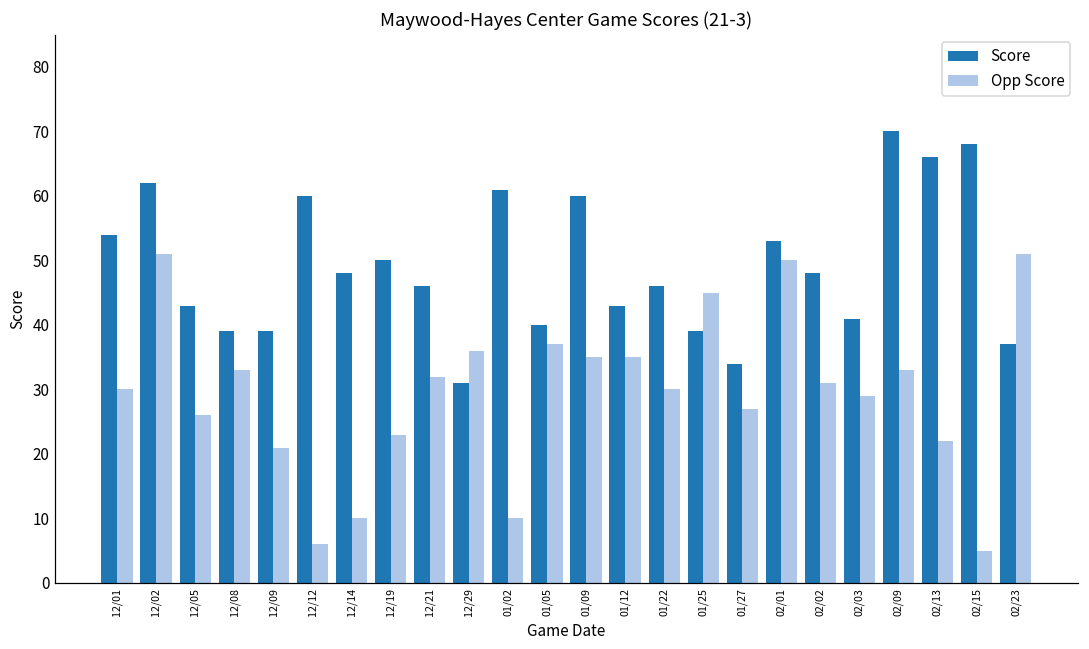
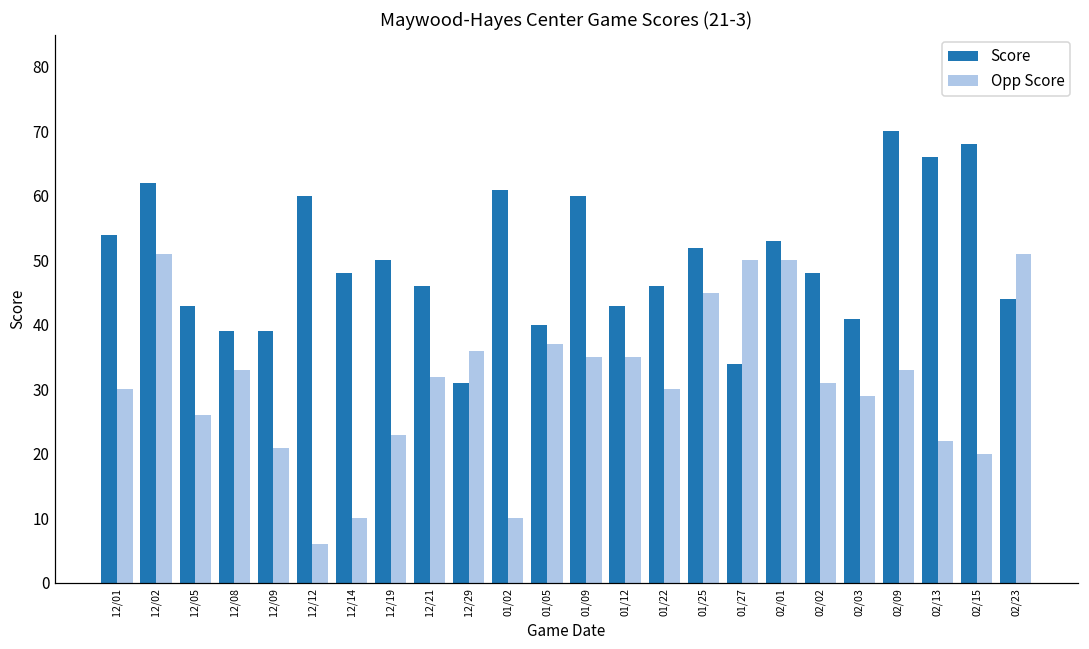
  {
    "Score": {
      "12/01": 54,
      "12/02": 62,
      "12/05": 43,
      "12/08": 39,
      "12/09": 39,
      "12/12": 60,
      "12/14": 48,
      "12/19": 50,
      "12/21": 46,
      "12/29": 31,
      "01/02": 61,
      "01/05": 40,
      "01/09": 60,
      "01/12": 43,
      "01/22": 46,
-     "01/25": 39,
+     "01/25": 52,
      "01/27": 34,
      "02/01": 53,
      "02/02": 48,
      "02/03": 41,
      "02/09": 70,
      "02/13": 66,
      "02/15": 68,
-     "02/23": 37
+     "02/23": 44
    },
    "Opp Score": {
      "12/01": 30,
      "12/02": 51,
      "12/05": 26,
      "12/08": 33,
      "12/09": 21,
      "12/12": 6,
      "12/14": 10,
      "12/19": 23,
      "12/21": 32,
      "12/29": 36,
      "01/02": 10,
      "01/05": 37,
      "01/09": 35,
      "01/12": 35,
      "01/22": 30,
      "01/25": 45,
-     "01/27": 27,
+     "01/27": 50,
      "02/01": 50,
      "02/02": 31,
      "02/03": 29,
      "02/09": 33,
      "02/13": 22,
-     "02/15": 5,
+     "02/15": 20,
      "02/23": 51
    }
  }
